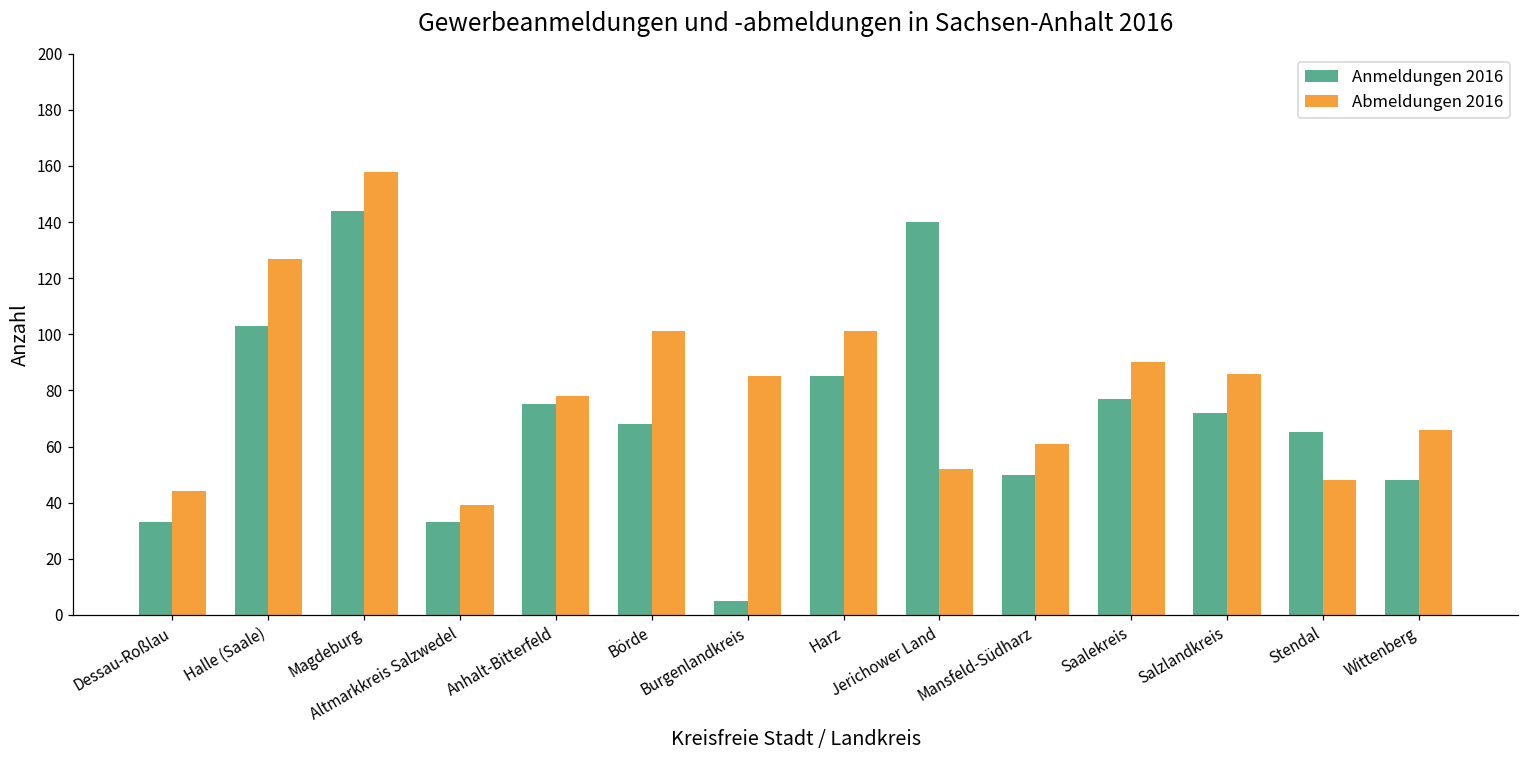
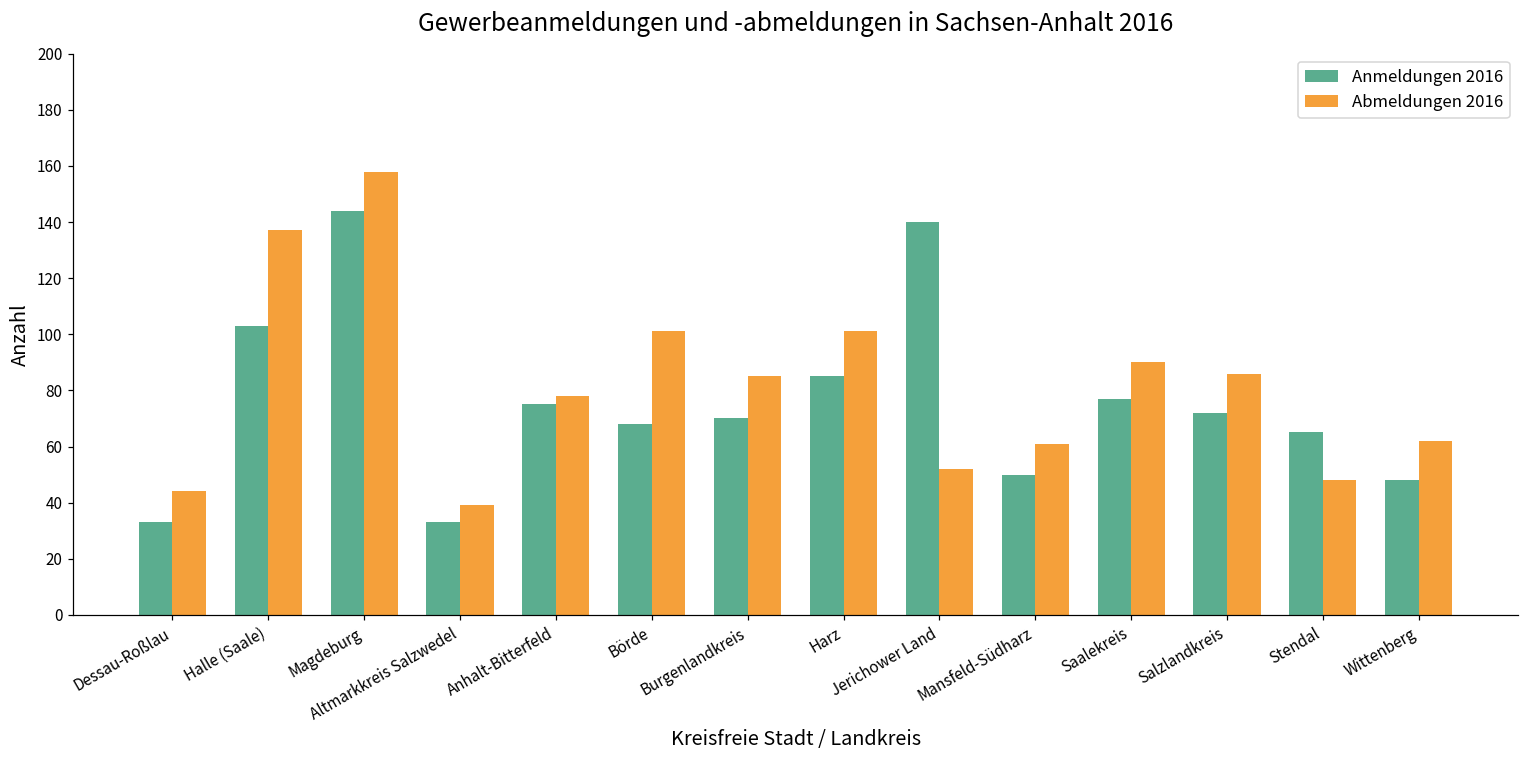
  {
    "Anmeldungen 2016": {
      "Dessau-Roßlau": 33,
      "Halle (Saale)": 103,
      "Magdeburg": 144,
      "Altmarkkreis Salzwedel": 33,
      "Anhalt-Bitterfeld": 75,
      "Börde": 68,
-     "Burgenlandkreis": 5,
+     "Burgenlandkreis": 70,
      "Harz": 85,
      "Jerichower Land": 140,
      "Mansfeld-Südharz": 50,
      "Saalekreis": 77,
      "Salzlandkreis": 72,
      "Stendal": 65,
      "Wittenberg": 48
    },
    "Abmeldungen 2016": {
      "Dessau-Roßlau": 44,
-     "Halle (Saale)": 127,
+     "Halle (Saale)": 137,
      "Magdeburg": 158,
      "Altmarkkreis Salzwedel": 39,
      "Anhalt-Bitterfeld": 78,
      "Börde": 101,
      "Burgenlandkreis": 85,
      "Harz": 101,
      "Jerichower Land": 52,
      "Mansfeld-Südharz": 61,
      "Saalekreis": 90,
      "Salzlandkreis": 86,
      "Stendal": 48,
-     "Wittenberg": 66
+     "Wittenberg": 62
    }
  }
